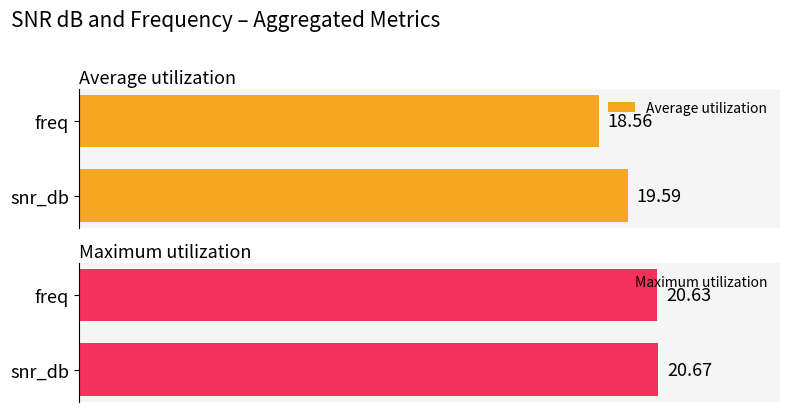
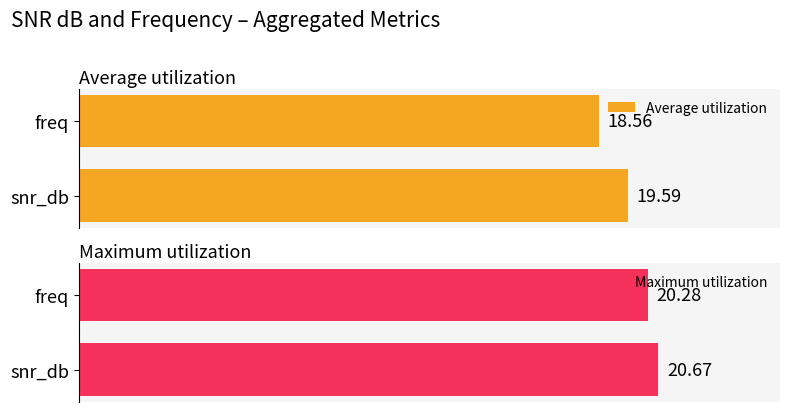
  {
    "Average utilization": {
      "freq": 18.56,
      "snr_db": 19.59
    },
    "Maximum utilization": {
-     "freq": 20.63,
+     "freq": 20.28,
      "snr_db": 20.67
    }
  }
